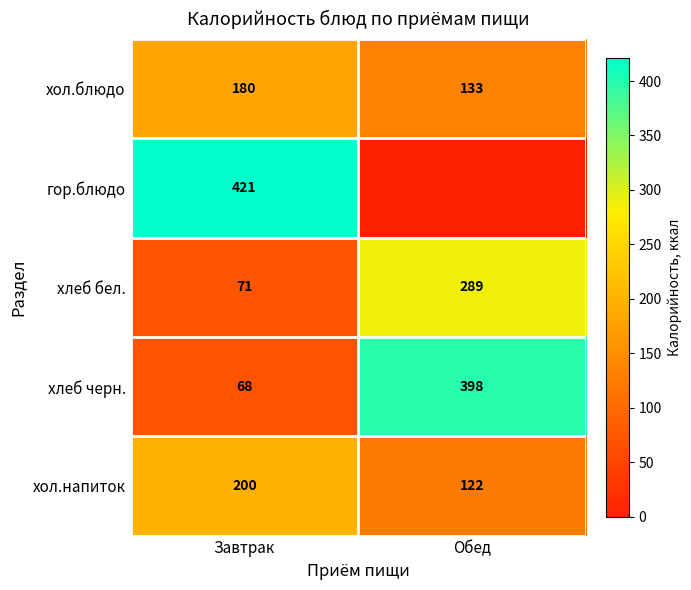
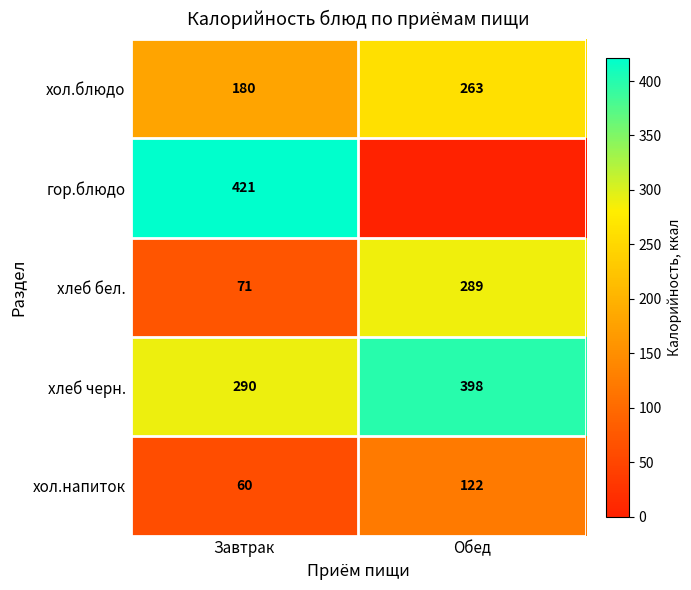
  {
    "хол.блюдо": {
      "Завтрак": 180,
-     "Обед": 133
+     "Обед": 263
    },
    "гор.блюдо": {
      "Завтрак": 421
    },
    "хлеб бел.": {
      "Завтрак": 71,
      "Обед": 289
    },
    "хлеб черн.": {
-     "Завтрак": 68,
+     "Завтрак": 290,
      "Обед": 398
    },
    "хол.напиток": {
-     "Завтрак": 200,
+     "Завтрак": 60,
      "Обед": 122
    }
  }
